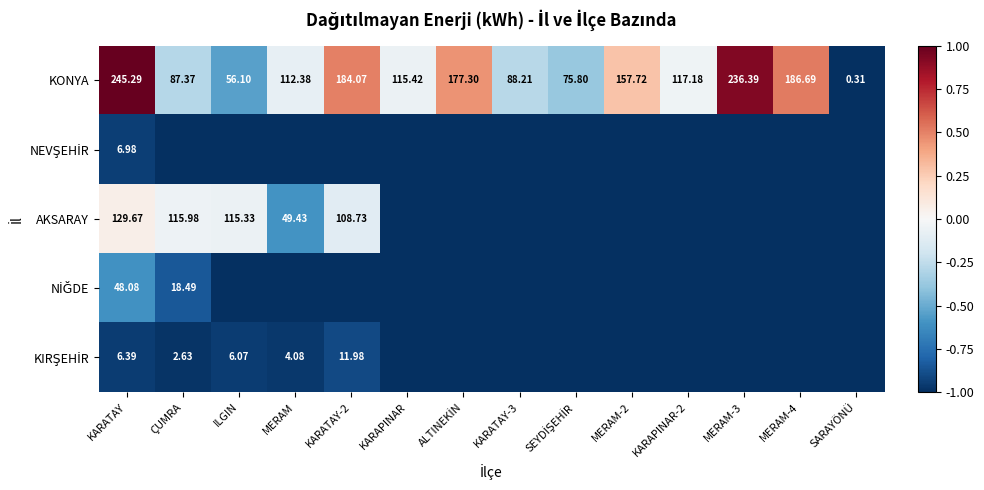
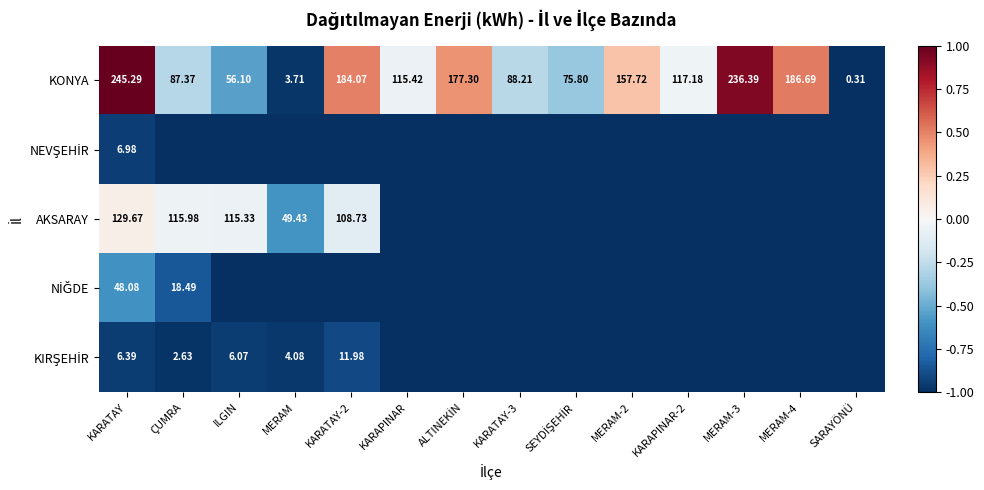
  {
    "KONYA": {
      "KARATAY": 245.29,
      "ÇUMRA": 87.37,
      "ILGIN": 56.10,
-     "MERAM": 112.38,
+     "MERAM": 3.71,
      "KARATAY-2": 184.07,
      "KARAPINAR": 115.42,
      "ALTINEKİN": 177.30,
      "KARATAY-3": 88.21,
      "SEYDİŞEHİR": 75.80,
      "MERAM-2": 157.72,
      "KARAPINAR-2": 117.18,
      "MERAM-3": 236.39,
      "MERAM-4": 186.69,
      "SARAYÖNÜ": 0.31
    },
    "NEVŞEHİR": {
      "KARATAY": 6.98
    },
    "AKSARAY": {
      "KARATAY": 129.67,
      "ÇUMRA": 115.98,
      "ILGIN": 115.33,
      "MERAM": 49.43,
      "KARATAY-2": 108.73
    },
    "NİĞDE": {
      "KARATAY": 48.08,
      "ÇUMRA": 18.49
    },
    "KIRŞEHİR": {
      "KARATAY": 6.39,
      "ÇUMRA": 2.63,
      "ILGIN": 6.07,
      "MERAM": 4.08,
      "KARATAY-2": 11.98
    }
  }
